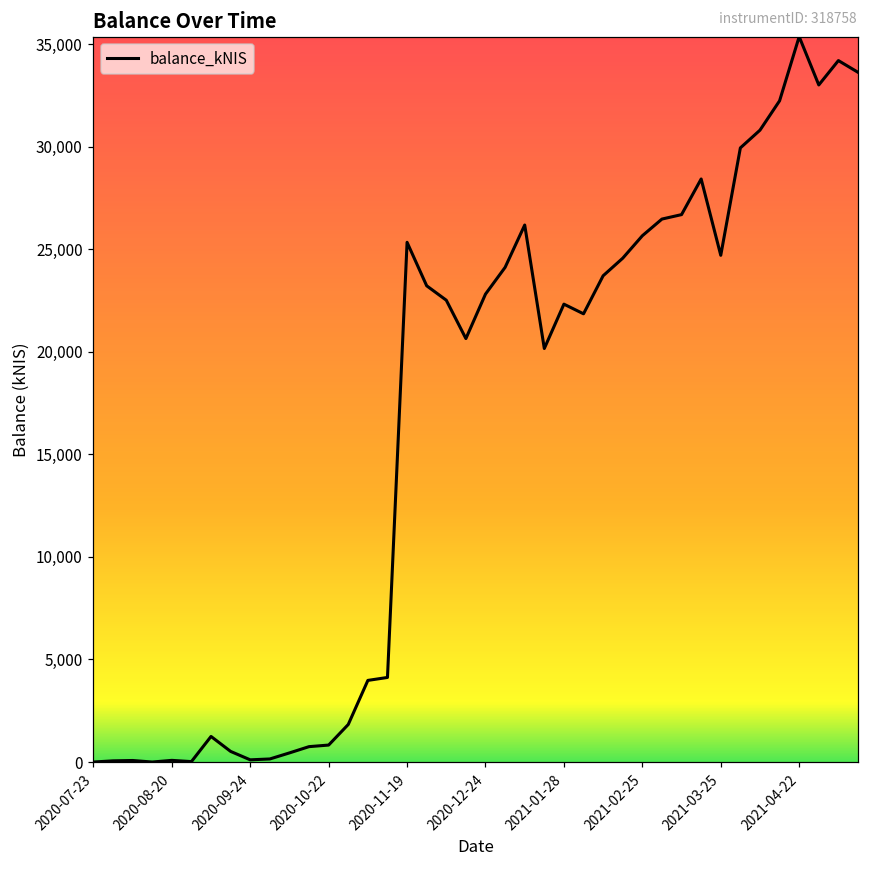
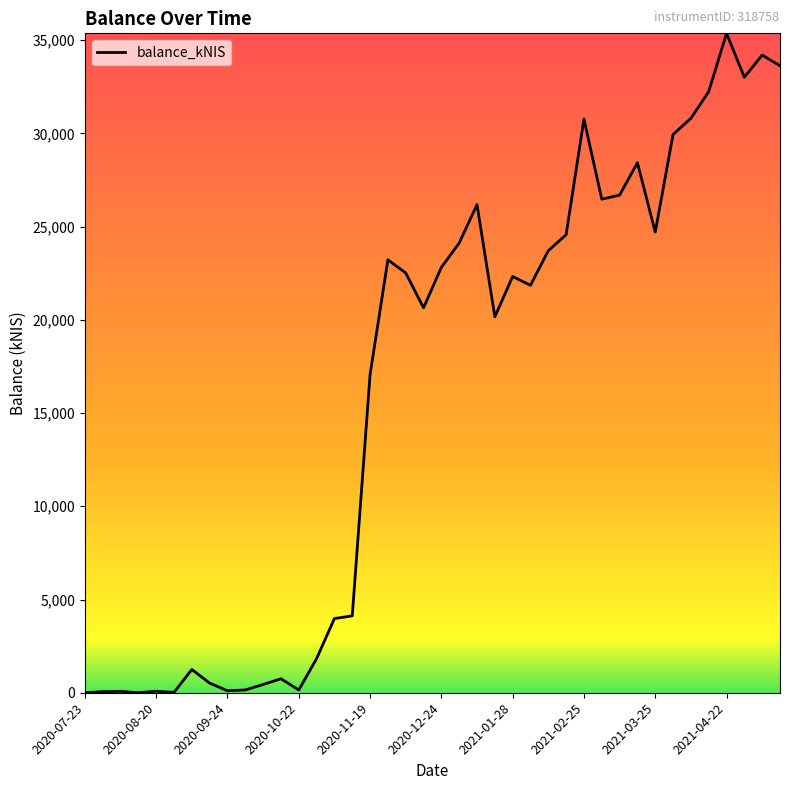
  {
    "2020-07-23": "0",
    "2020-08-20": "100",
    "2020-09-24": "100",
-   "2020-10-22": "800",
-   "2020-11-19": "25,300",
+   "2020-10-22": "100",
+   "2020-11-19": "17,100",
    "2020-12-24": "22,800",
    "2021-01-28": "22,300",
-   "2021-02-25": "25,700",
+   "2021-02-25": "30,800",
    "2021-03-25": "24,700",
    "2021-04-22": "35,400"
  }
